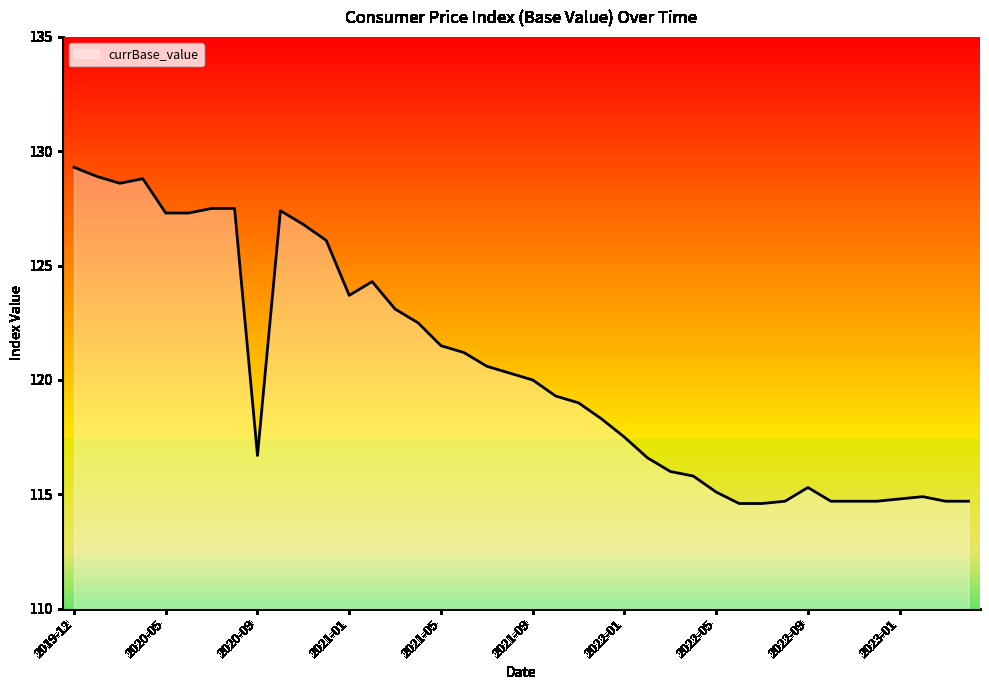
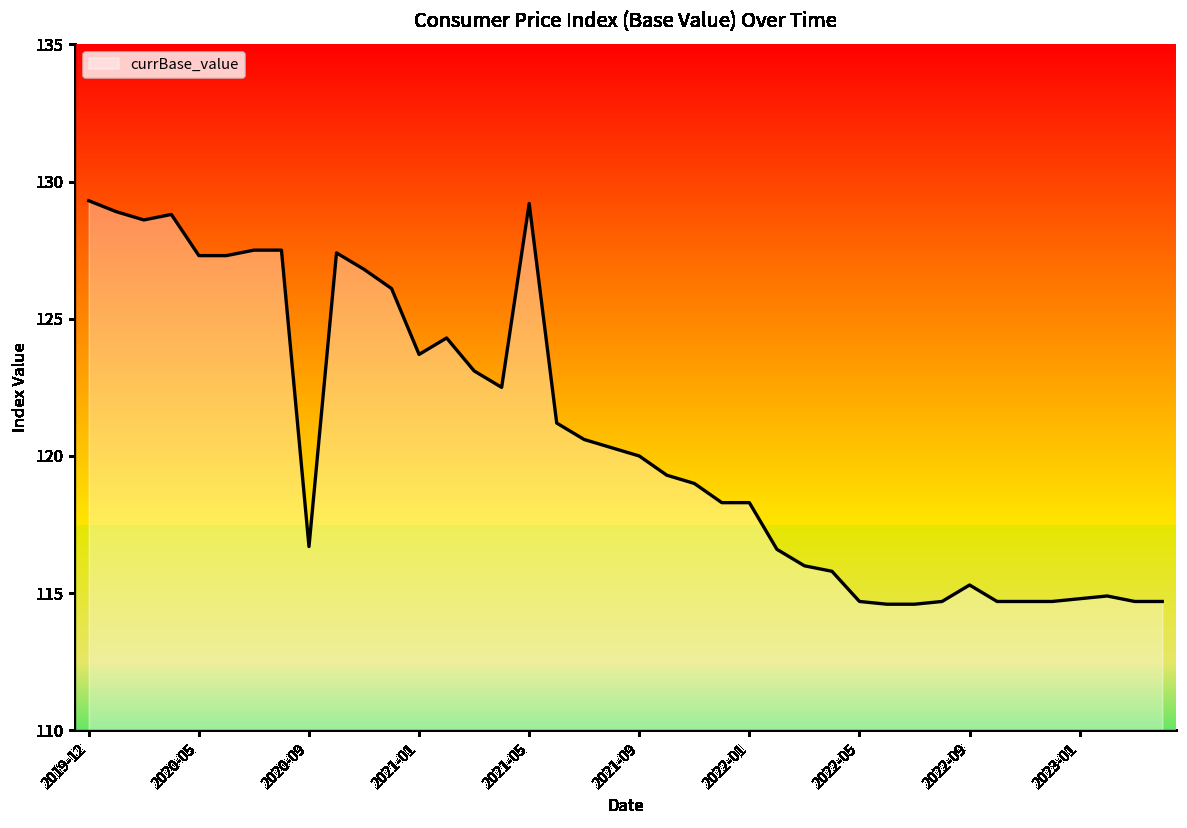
  {
    "2019-12": 129.3,
    "2020-05": 127.3,
    "2020-09": 116.7,
    "2021-01": 123.7,
-   "2021-05": 121.5,
+   "2021-05": 129.2,
    "2021-09": 120.0,
-   "2022-01": 117.5,
-   "2022-05": 115.1,
+   "2022-01": 118.3,
+   "2022-05": 114.7,
    "2022-09": 115.3,
    "2023-01": 114.8
  }
